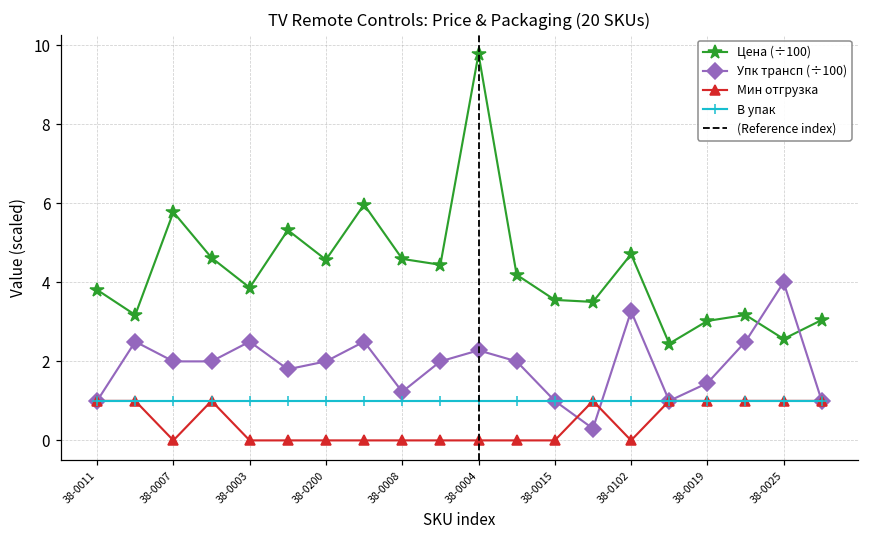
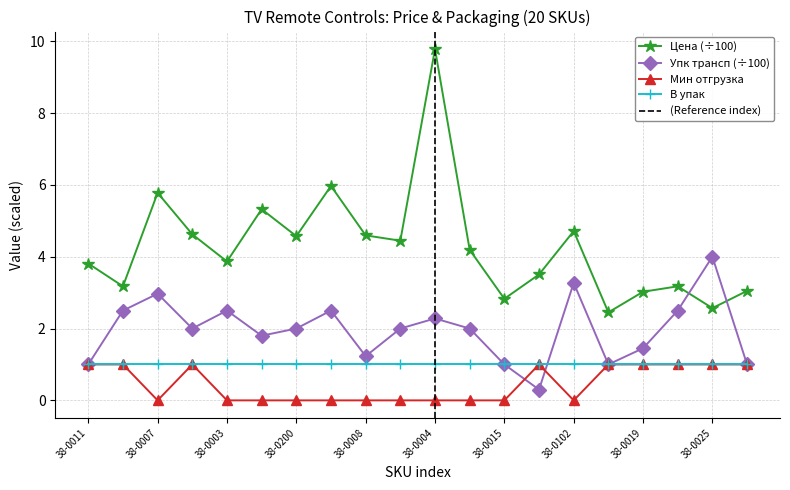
  {
    "Цена (÷100)": {
      "38-0011": 3.8,
      "38-0007": 5.8,
      "38-0003": 3.9,
      "38-0200": 4.6,
      "38-0008": 4.6,
      "38-0004": 9.8,
-     "38-0015": 3.6,
+     "38-0015": 2.8,
      "38-0102": 4.7,
      "38-0019": 3.0,
      "38-0025": 2.6
    },
    "Упк трансп (÷100)": {
-     "38-0007": 2.0,
+     "38-0007": 3.0,
      "38-0003": 2.5,
      "38-0200": 2.0,
      "38-0008": 1.2,
      "38-0004": 2.3,
      "38-0102": 3.3,
      "38-0019": 1.5,
      "38-0025": 4.0
    },
    "Мин отгрузка": {
      "38-0007": 0.0,
      "38-0003": 0.0,
      "38-0200": 0.0,
      "38-0008": 0.0,
      "38-0004": 0.0,
      "38-0015": 0.0,
      "38-0102": 0.0
    },
    "В упак": {
      "38-0007": 1.0,
      "38-0003": 1.0,
      "38-0200": 1.0,
      "38-0008": 1.0,
      "38-0004": 1.0,
      "38-0102": 1.0
    }
  }
